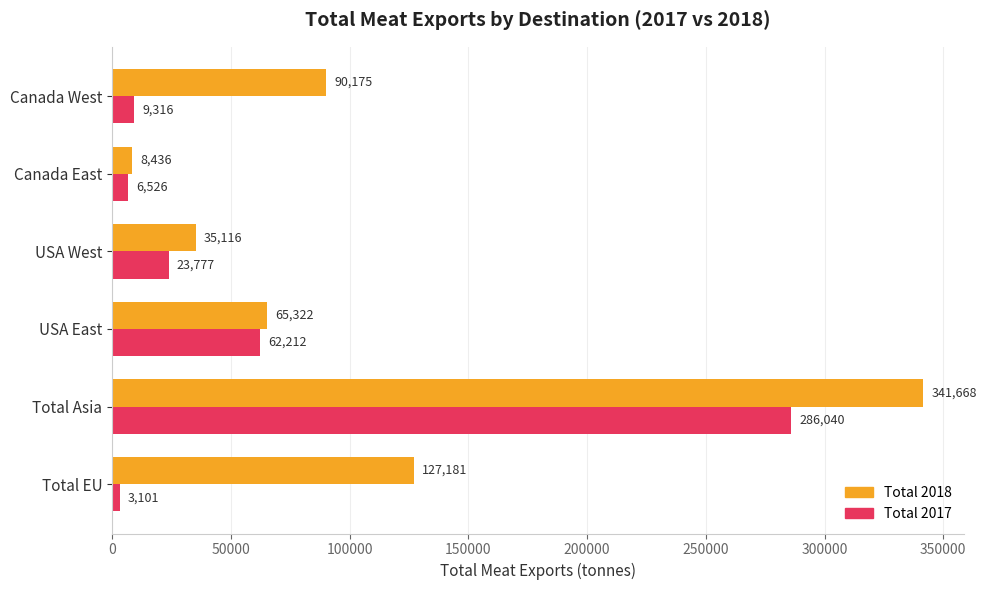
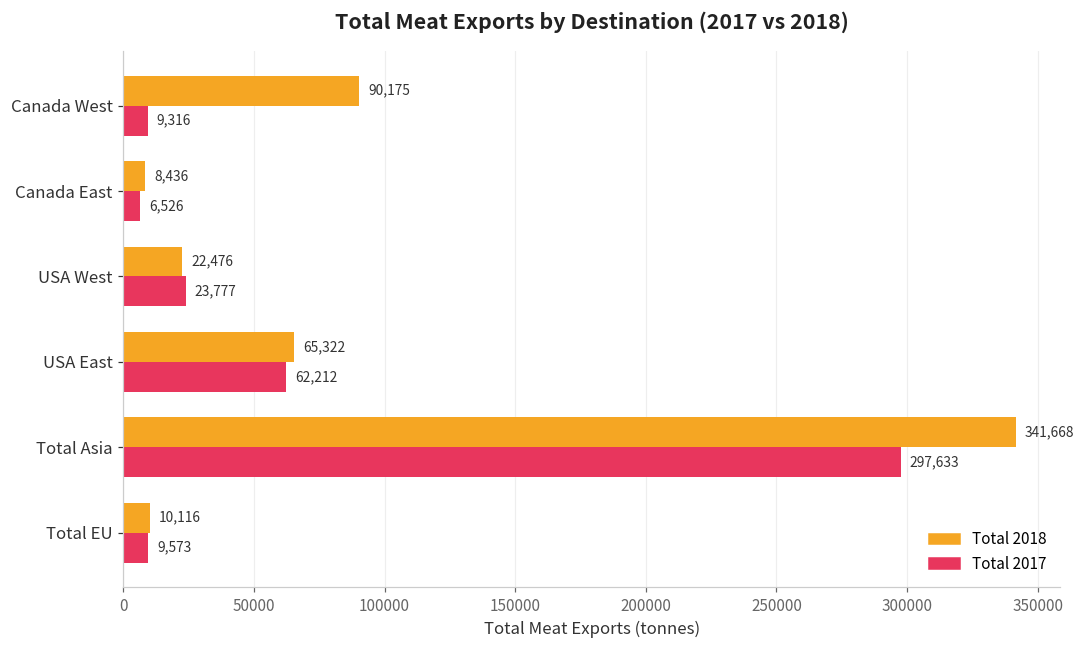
  {
    "Total 2018": {
      "Canada West": "90,175",
      "Canada East": "8,436",
-     "USA West": "35,116",
+     "USA West": "22,476",
      "USA East": "65,322",
      "Total Asia": "341,668",
-     "Total EU": "127,181"
+     "Total EU": "10,116"
    },
    "Total 2017": {
      "Canada West": "9,316",
      "Canada East": "6,526",
      "USA West": "23,777",
      "USA East": "62,212",
-     "Total Asia": "286,040",
-     "Total EU": "3,101"
+     "Total Asia": "297,633",
+     "Total EU": "9,573"
    }
  }
